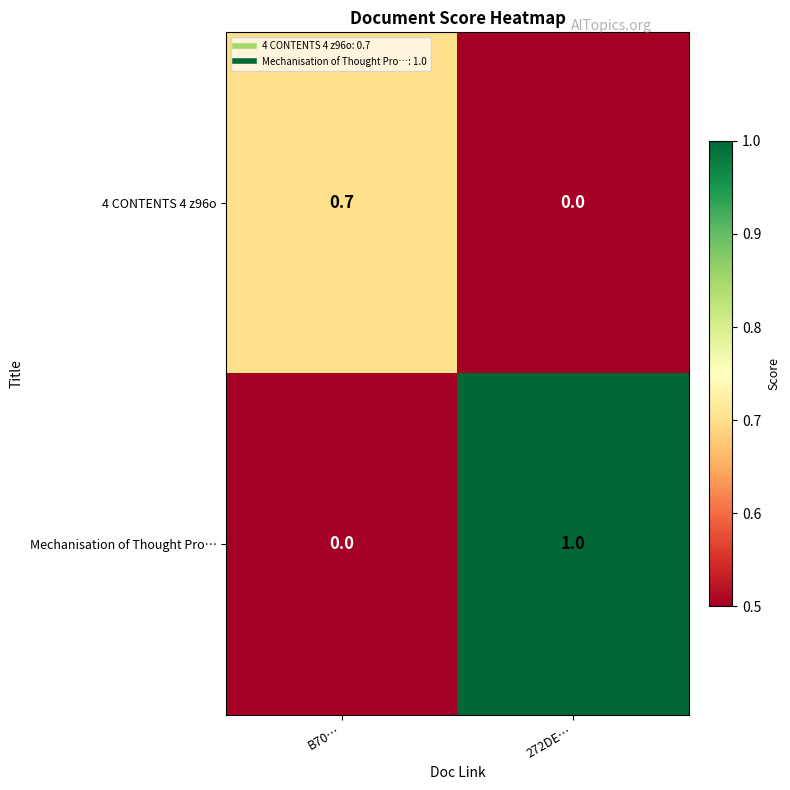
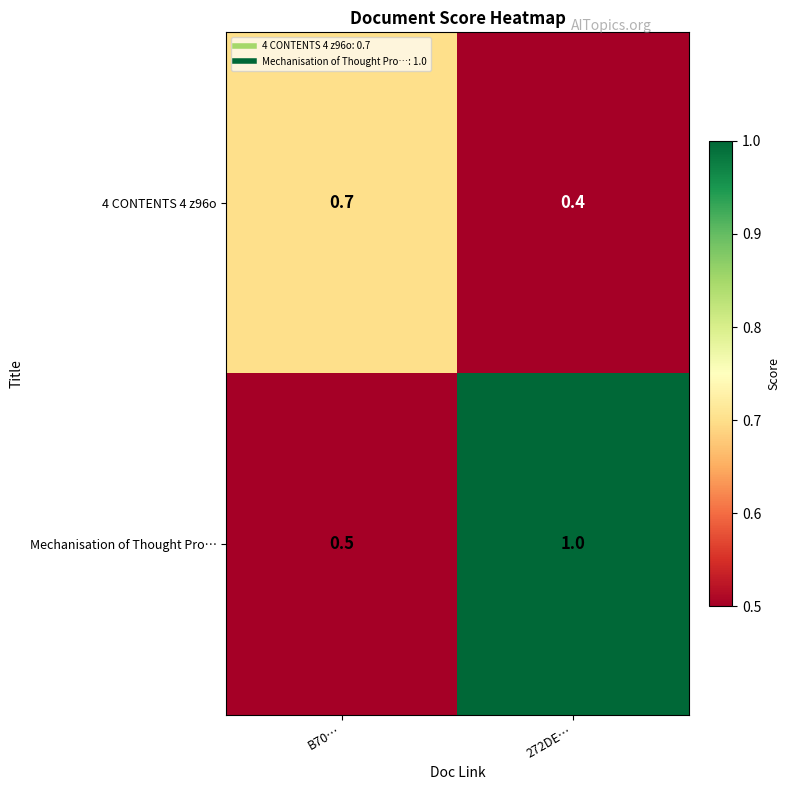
  {
    "4 CONTENTS 4 z96o": {
      "B70…": 0.7,
-     "272DE…": 0.0
+     "272DE…": 0.4
    },
    "Mechanisation of Thought Pro…": {
-     "B70…": 0.0,
+     "B70…": 0.5,
      "272DE…": 1.0
    }
  }
